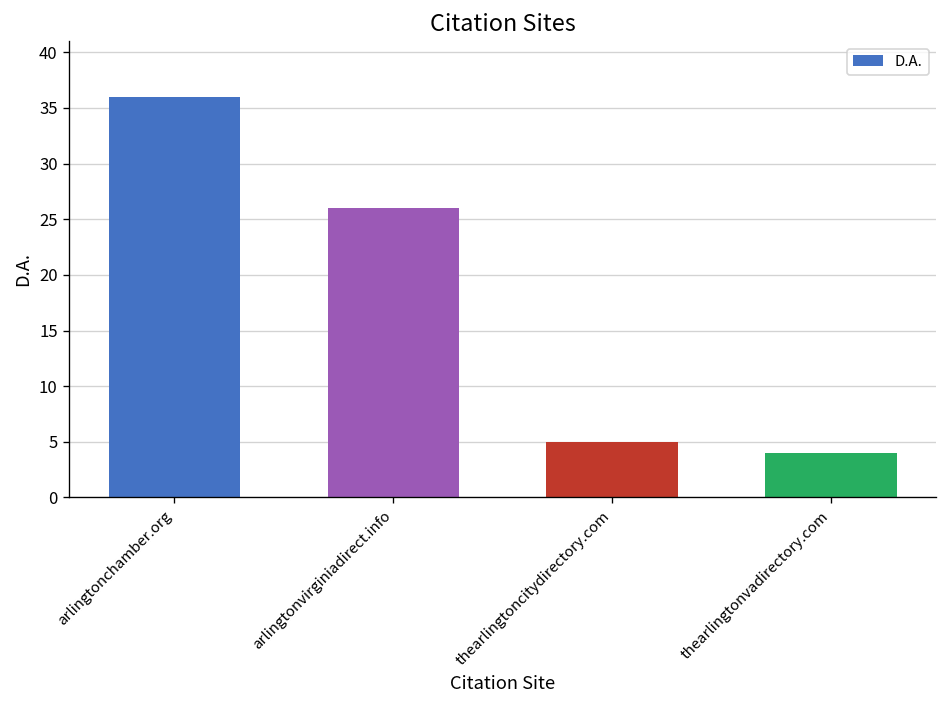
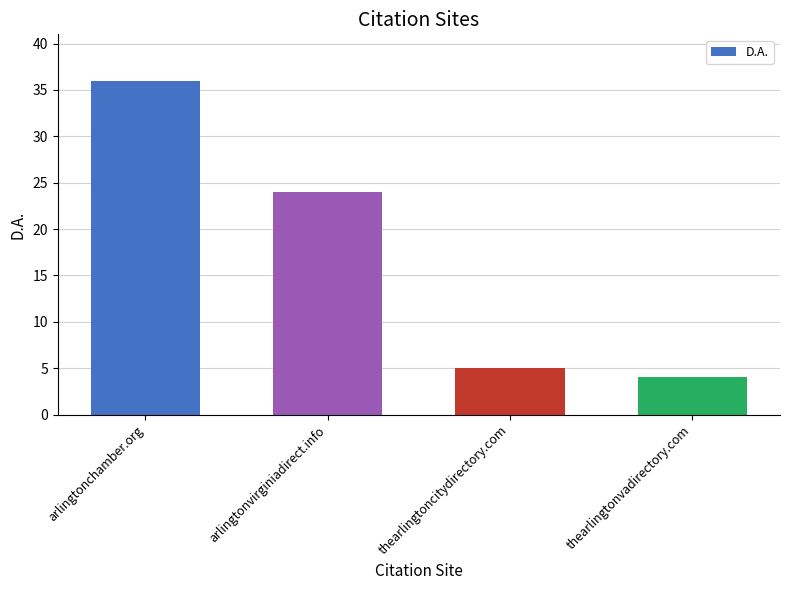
  {
    "arlingtonchamber.org": 36,
-   "arlingtonvirginiadirect.info": 26,
+   "arlingtonvirginiadirect.info": 24,
    "thearlingtoncitydirectory.com": 5,
    "thearlingtonvadirectory.com": 4
  }
